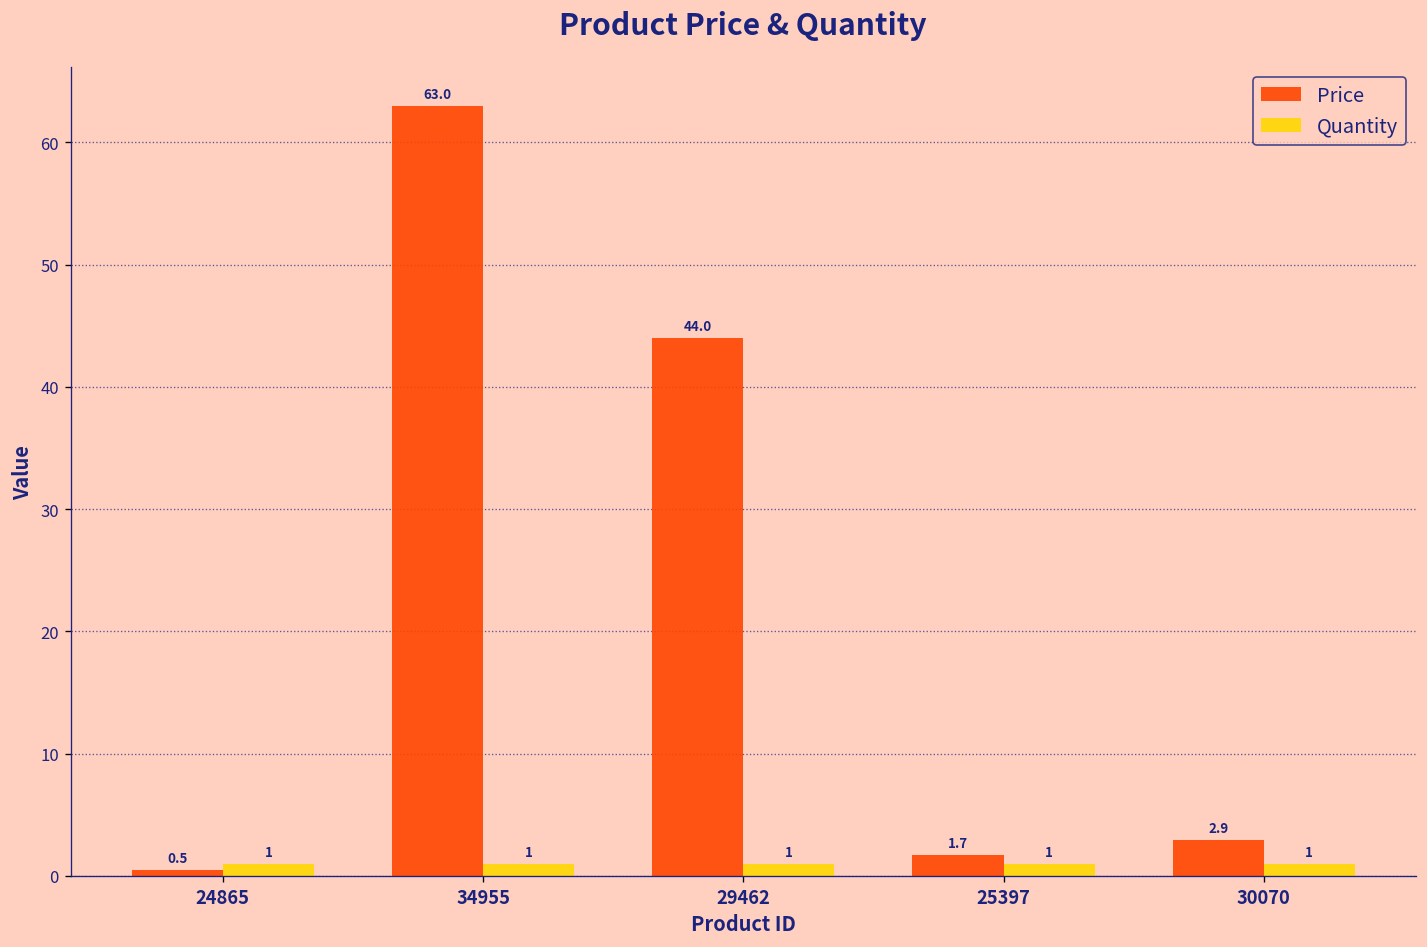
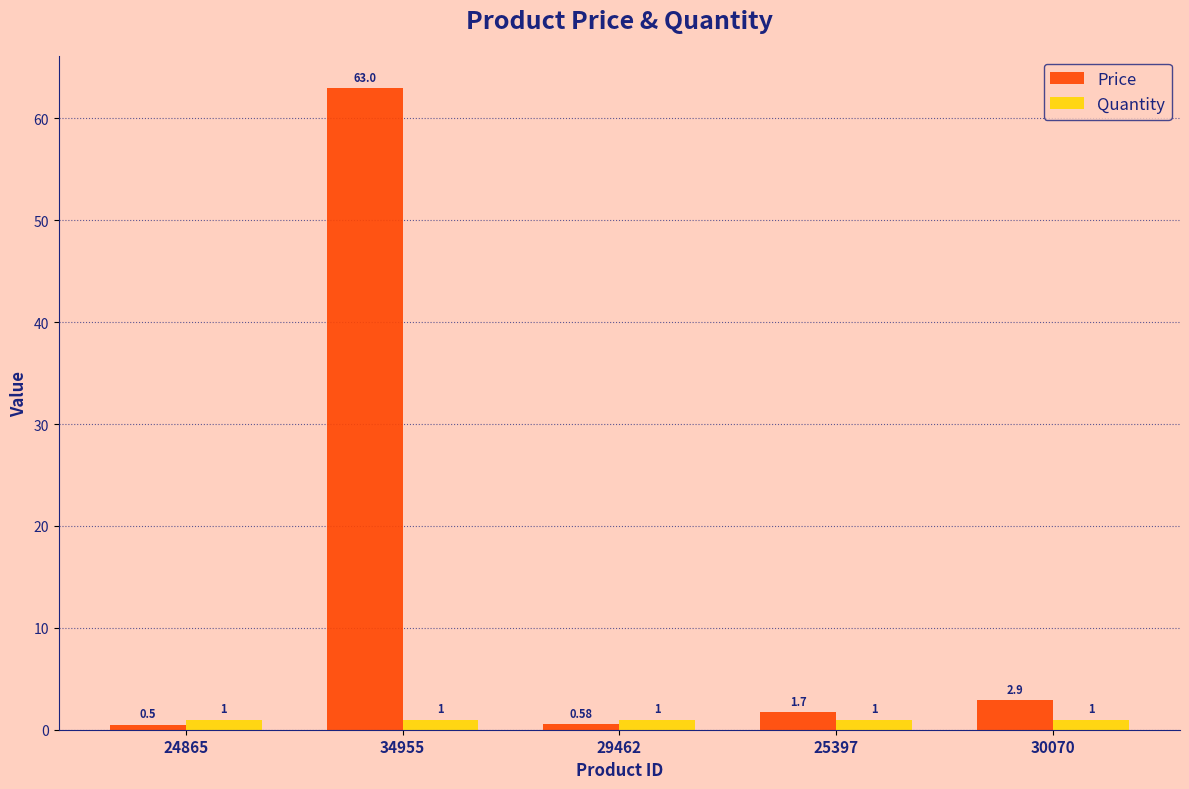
  {
    "Price": {
      "24865": 0.5,
      "34955": 63.0,
-     "29462": 44.0,
+     "29462": 0.58,
      "25397": 1.7,
      "30070": 2.9
    },
    "Quantity": {
      "24865": 1,
      "34955": 1,
      "29462": 1,
      "25397": 1,
      "30070": 1
    }
  }
